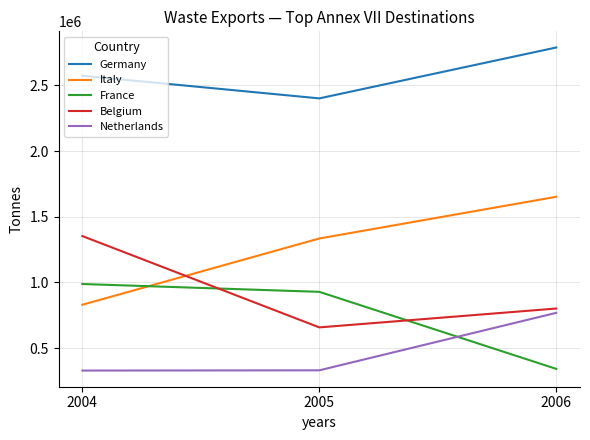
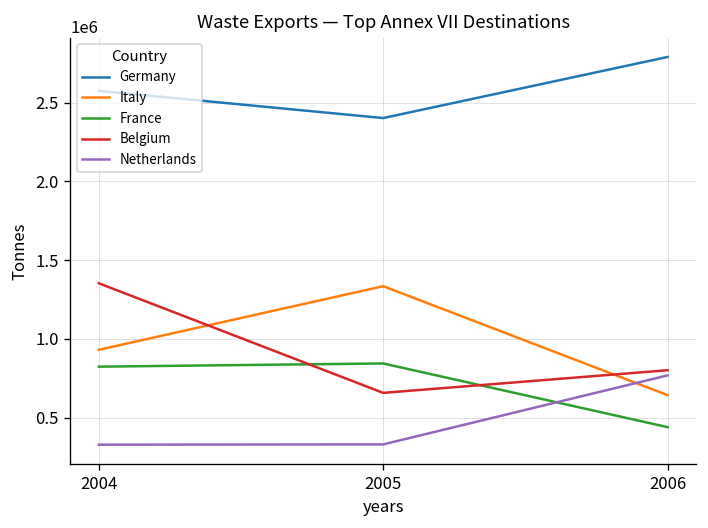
  {
    "Germany": {
      "2005": 2400000,
      "2006": 2790000
    },
    "Italy": {
-     "2004": 830000,
+     "2004": 930000,
      "2005": 1330000,
-     "2006": 1650000
+     "2006": 640000
    },
    "France": {
-     "2004": 990000,
-     "2005": 930000,
-     "2006": 340000
+     "2004": 820000,
+     "2005": 840000,
+     "2006": 440000
    },
    "Belgium": {
      "2004": 1350000,
      "2005": 660000,
      "2006": 800000
    },
    "Netherlands": {
      "2004": 330000,
      "2005": 330000,
      "2006": 770000
    }
  }
